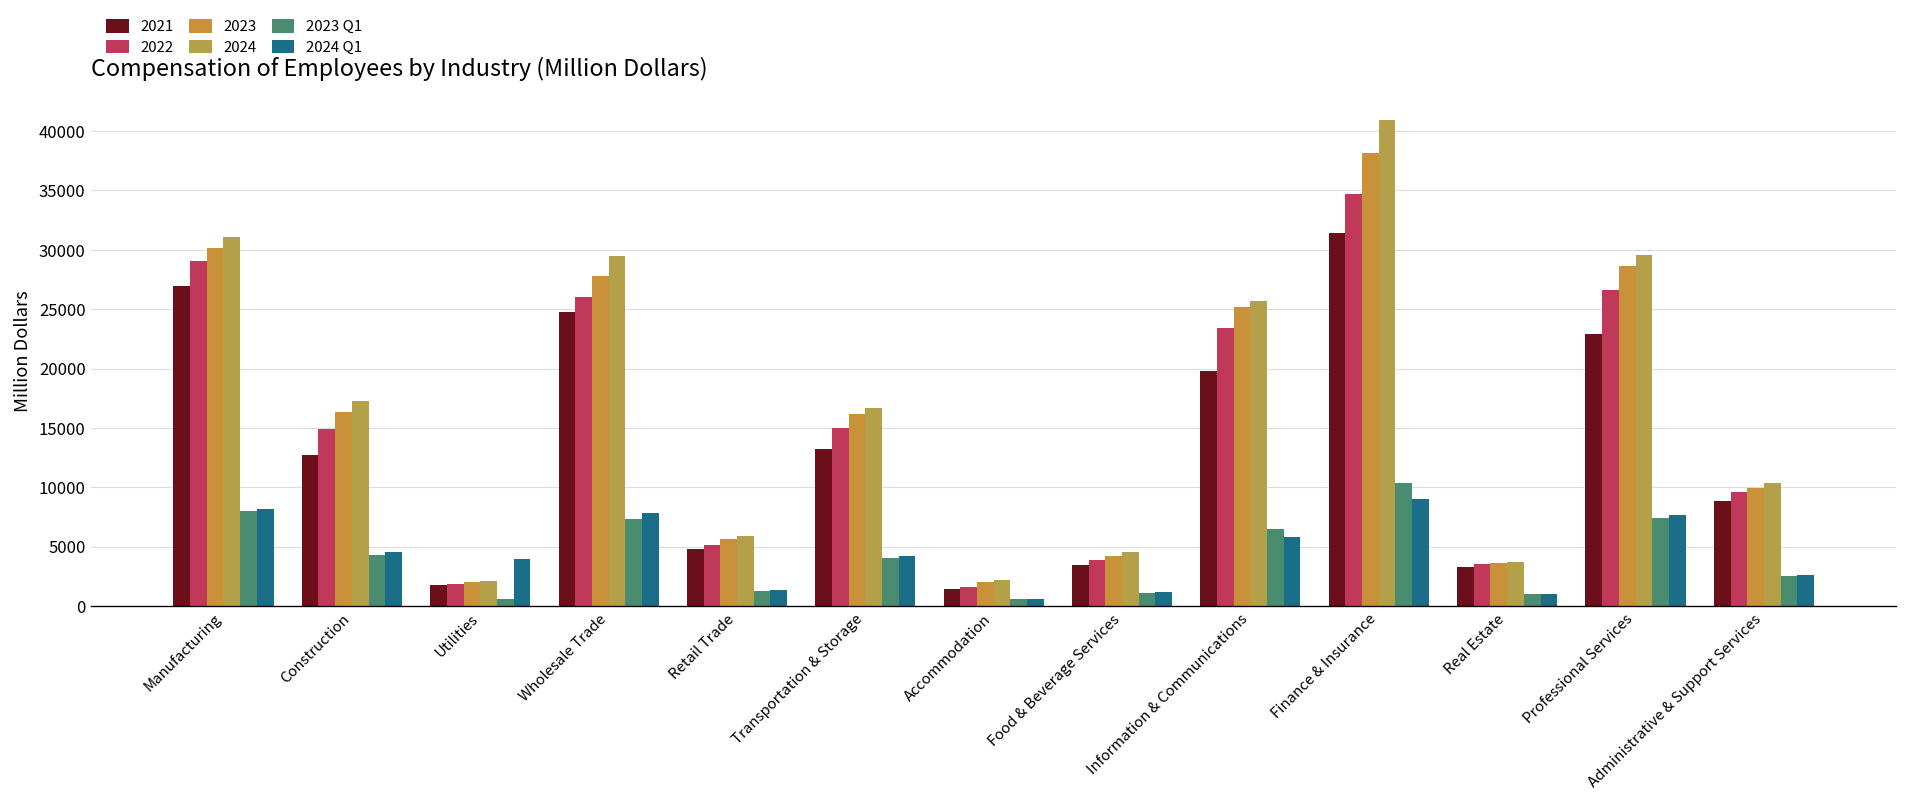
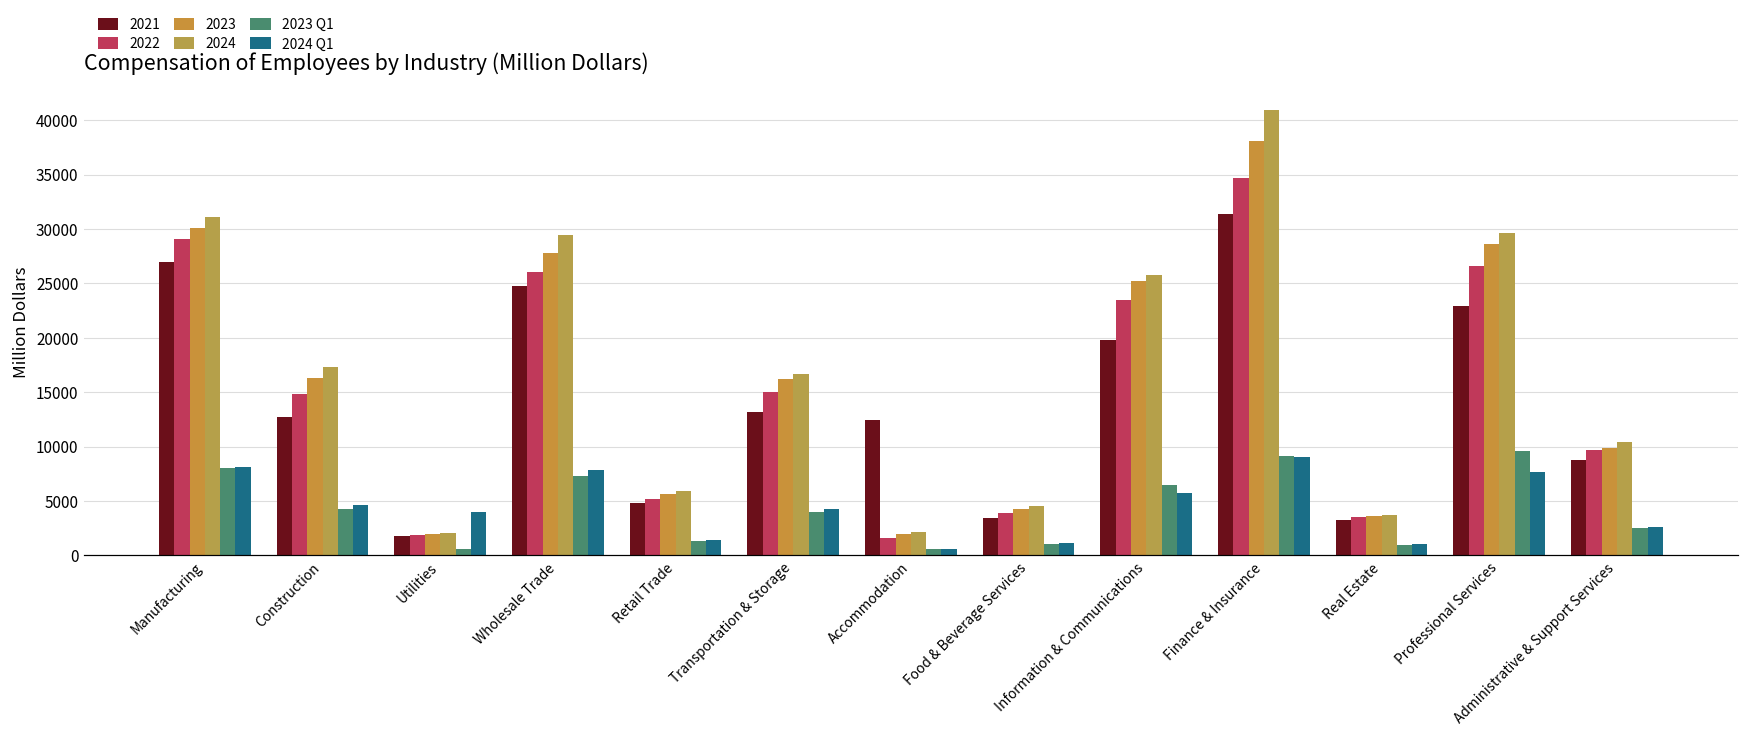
  {
    "2021": {
      "Manufacturing": 27000,
      "Construction": 13000,
      "Utilities": 2000,
      "Wholesale Trade": 25000,
      "Retail Trade": 5000,
      "Transportation & Storage": 13000,
-     "Accommodation": 1000,
+     "Accommodation": 12000,
      "Food & Beverage Services": 3000,
      "Information & Communications": 20000,
      "Finance & Insurance": 31000,
      "Real Estate": 3000,
      "Professional Services": 23000,
      "Administrative & Support Services": 9000
    },
    "2022": {
      "Manufacturing": 29000,
      "Construction": 15000,
      "Utilities": 2000,
      "Wholesale Trade": 26000,
      "Retail Trade": 5000,
      "Transportation & Storage": 15000,
      "Accommodation": 2000,
      "Food & Beverage Services": 4000,
      "Information & Communications": 23000,
      "Finance & Insurance": 35000,
      "Real Estate": 3000,
      "Professional Services": 27000,
      "Administrative & Support Services": 10000
    },
    "2023 Q1": {
      "Manufacturing": 8000,
      "Construction": 4000,
      "Utilities": 1000,
      "Wholesale Trade": 7000,
      "Retail Trade": 1000,
      "Transportation & Storage": 4000,
      "Accommodation": 1000,
      "Food & Beverage Services": 1000,
      "Information & Communications": 6000,
-     "Finance & Insurance": 10000,
+     "Finance & Insurance": 9000,
      "Real Estate": 1000,
-     "Professional Services": 7000,
+     "Professional Services": 10000,
      "Administrative & Support Services": 3000
    },
    "2024 Q1": {
      "Manufacturing": 8000,
      "Construction": 5000,
      "Utilities": 4000,
      "Wholesale Trade": 8000,
      "Retail Trade": 1000,
      "Transportation & Storage": 4000,
      "Accommodation": 1000,
      "Food & Beverage Services": 1000,
      "Information & Communications": 6000,
      "Finance & Insurance": 9000,
      "Real Estate": 1000,
      "Professional Services": 8000,
      "Administrative & Support Services": 3000
    }
  }
